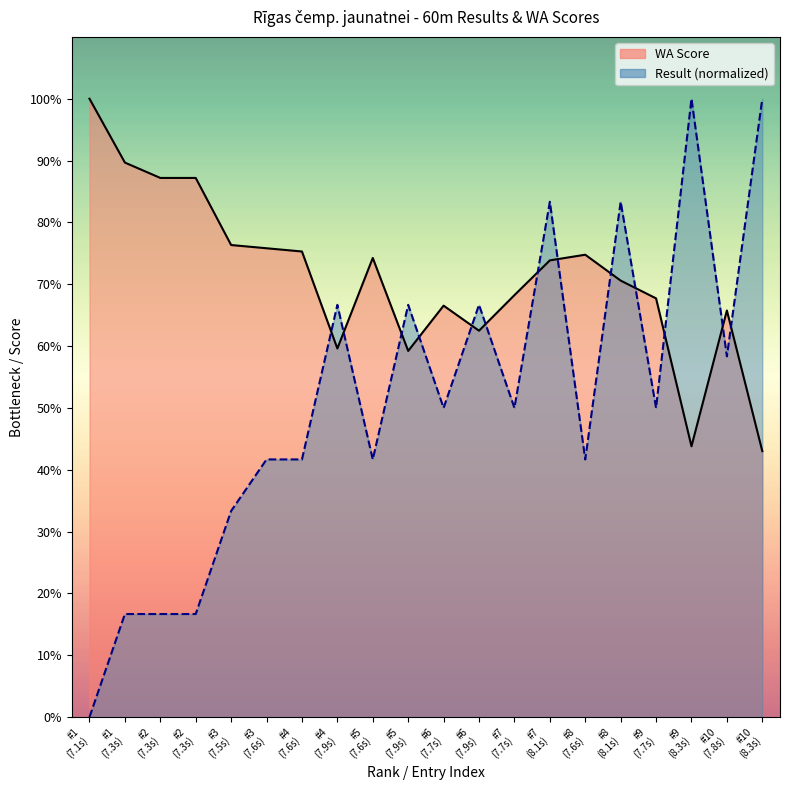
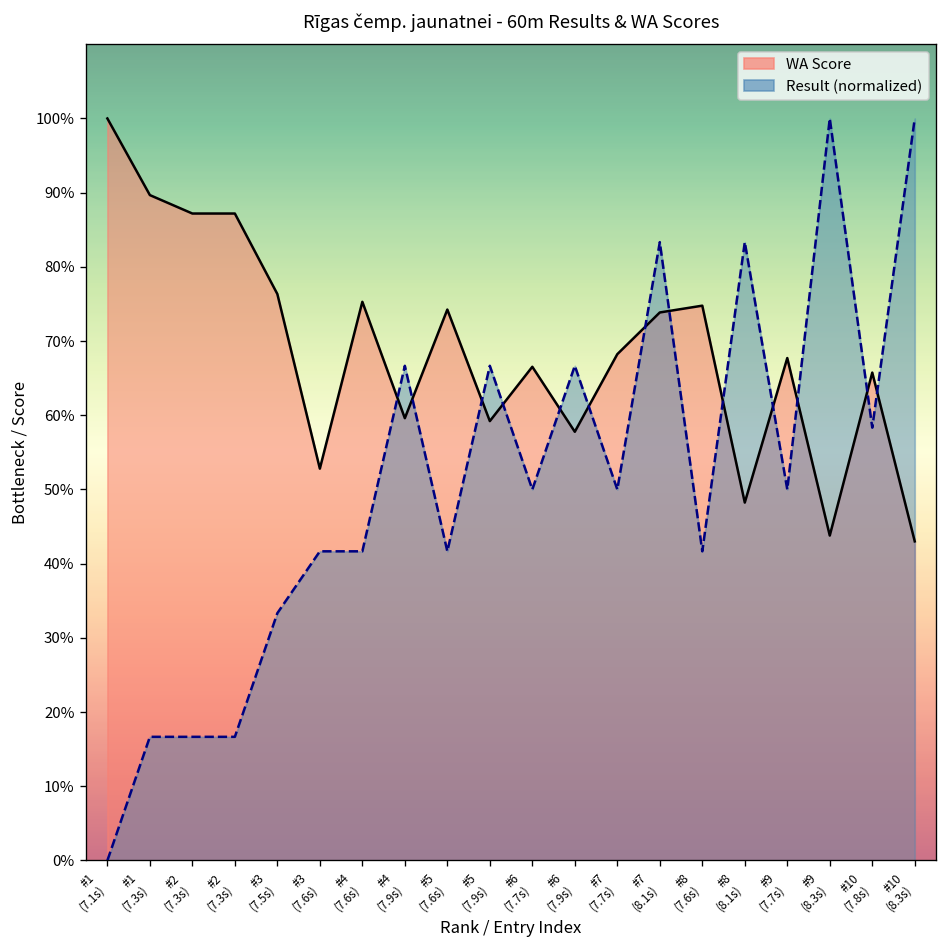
  {
    "WA Score": {
      "#1 (7.1s)": "100%",
      "#1 (7.3s)": "90%",
      "#3 (7.5s)": "76%",
-     "#3 (7.6s)": "76%",
+     "#3 (7.6s)": "53%",
      "#4 (7.6s)": "75%",
      "#4 (7.9s)": "60%",
      "#5 (7.6s)": "74%",
      "#5 (7.9s)": "59%",
      "#6 (7.7s)": "67%",
-     "#6 (7.9s)": "62%",
+     "#6 (7.9s)": "58%",
      "#7 (7.7s)": "68%",
      "#7 (8.1s)": "74%",
      "#8 (7.6s)": "75%",
-     "#8 (8.1s)": "71%",
+     "#8 (8.1s)": "48%",
      "#9 (7.7s)": "68%",
      "#9 (8.3s)": "44%",
      "#10 (7.8s)": "66%",
      "#10 (8.3s)": "43%"
    },
    "Result (normalized)": {
      "#1 (7.1s)": "0%",
      "#1 (7.3s)": "17%",
      "#3 (7.5s)": "33%",
      "#3 (7.6s)": "42%",
      "#4 (7.6s)": "42%",
      "#4 (7.9s)": "67%",
      "#5 (7.6s)": "42%",
      "#5 (7.9s)": "67%",
      "#6 (7.7s)": "50%",
      "#6 (7.9s)": "67%",
      "#7 (7.7s)": "50%",
      "#7 (8.1s)": "83%",
      "#8 (7.6s)": "42%",
      "#8 (8.1s)": "83%",
      "#9 (7.7s)": "50%",
      "#9 (8.3s)": "100%",
      "#10 (7.8s)": "58%",
      "#10 (8.3s)": "100%"
    }
  }
